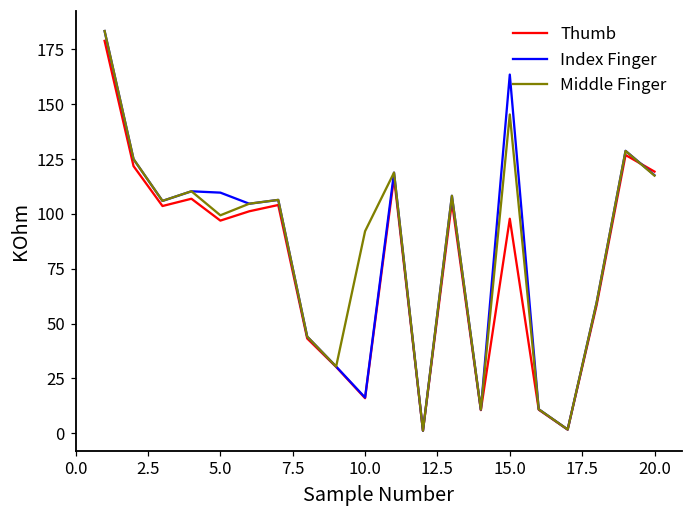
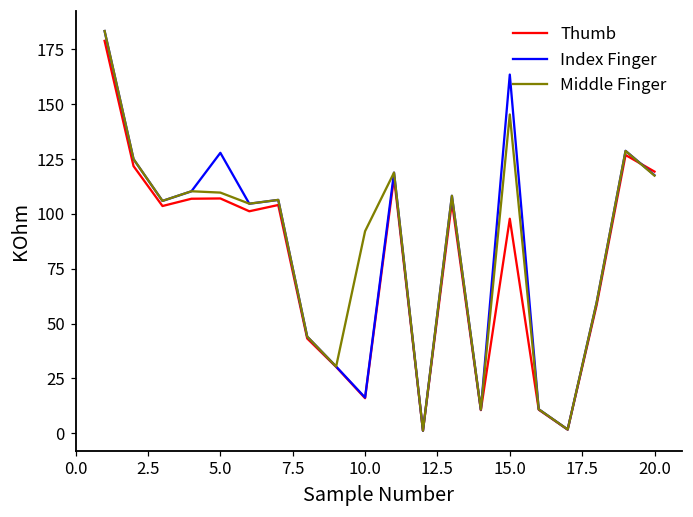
  {
    "Thumb": {
-     "5.0": 97,
+     "5.0": 107,
      "15.0": 98,
      "20.0": 119
    },
    "Index Finger": {
-     "5.0": 110,
+     "5.0": 128,
      "15.0": 164
    },
    "Middle Finger": {
-     "5.0": 99,
+     "5.0": 110,
      "10.0": 92,
      "15.0": 145
    }
  }
